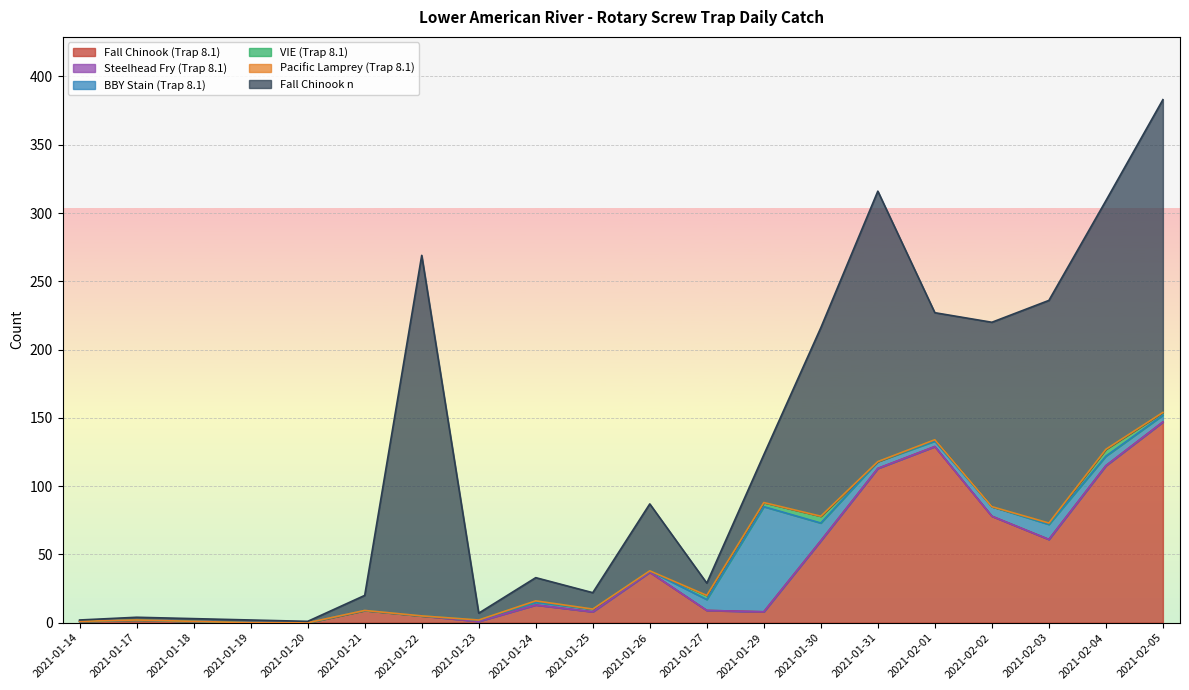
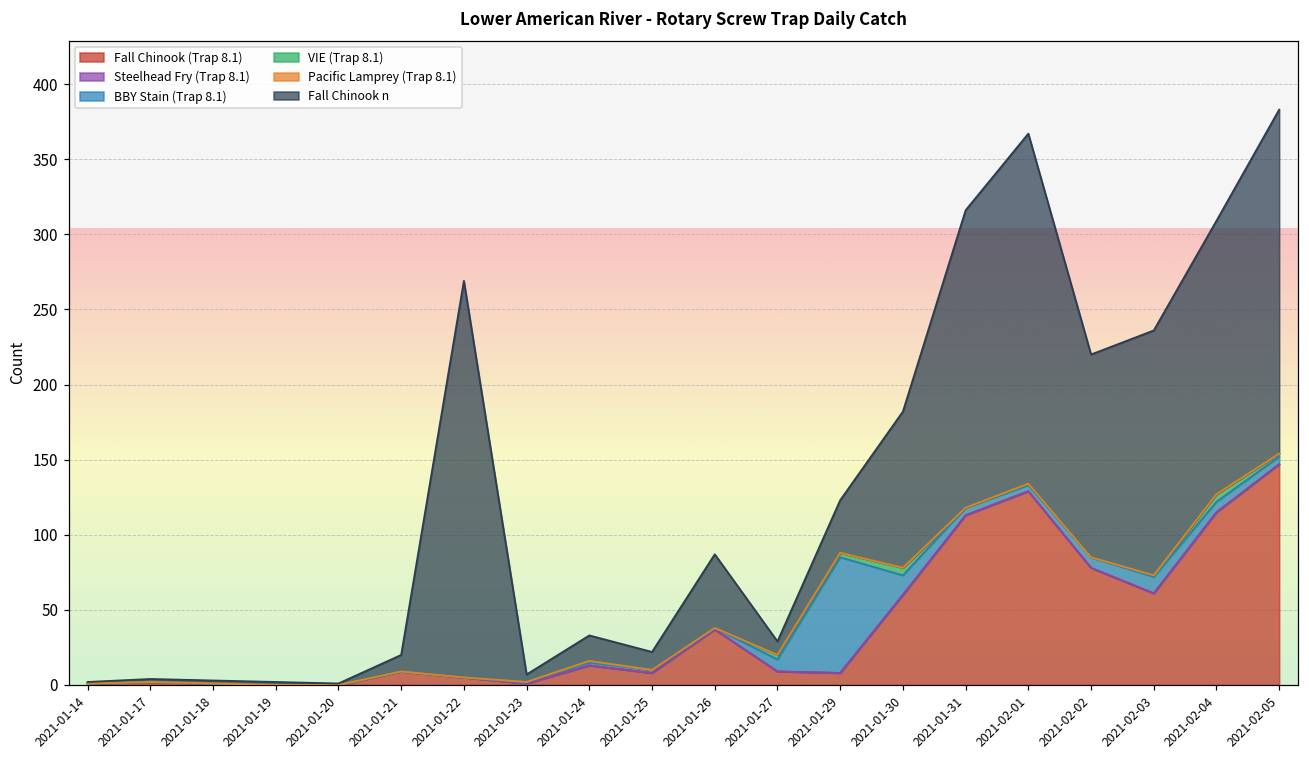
  {
    "Steelhead Fry (Trap 8.1)": {
      "2021-01-24": 13,
      "2021-01-25": 8,
      "2021-01-27": 9,
      "2021-01-29": 8,
      "2021-01-30": 60,
      "2021-01-31": 113,
      "2021-02-01": 129,
      "2021-02-02": 78,
      "2021-02-03": 61,
      "2021-02-04": 115,
      "2021-02-05": 147
    },
    "BBY Stain (Trap 8.1)": {
      "2021-01-27": 8,
      "2021-01-29": 77,
      "2021-01-30": 13,
      "2021-02-04": 7,
      "2021-02-05": 5
    },
    "Fall Chinook n": {
      "2021-01-17": 2,
      "2021-01-18": 2,
      "2021-01-19": 2,
      "2021-01-21": 11,
      "2021-01-22": 264,
      "2021-01-23": 5,
      "2021-01-24": 17,
      "2021-01-25": 12,
      "2021-01-26": 49,
      "2021-01-27": 9,
      "2021-01-29": 35,
-     "2021-01-30": 138,
+     "2021-01-30": 104,
      "2021-01-31": 198,
-     "2021-02-01": 93,
+     "2021-02-01": 233,
      "2021-02-02": 135,
      "2021-02-03": 163,
      "2021-02-04": 182,
      "2021-02-05": 229
    }
  }
